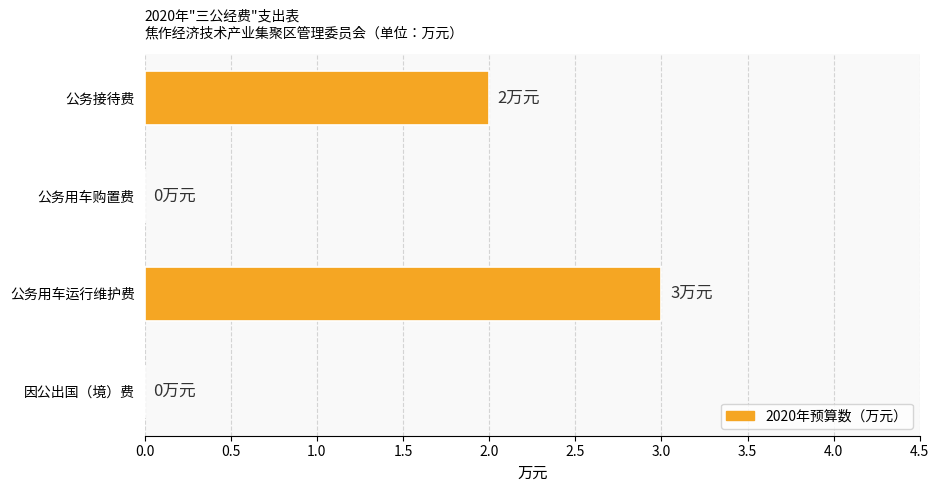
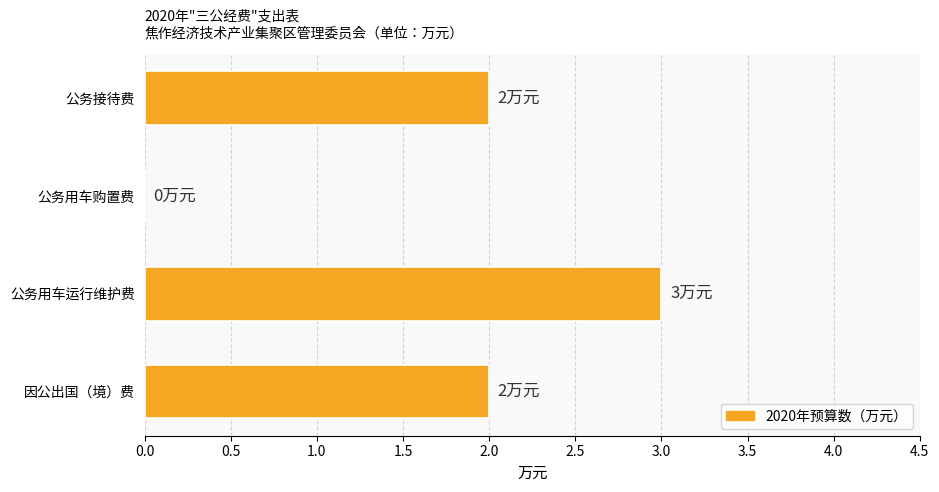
  {
    "公务接待费": 2,
    "公务用车购置费": 0,
    "公务用车运行维护费": 3,
-   "因公出国（境）费": 0
+   "因公出国（境）费": 2
  }
